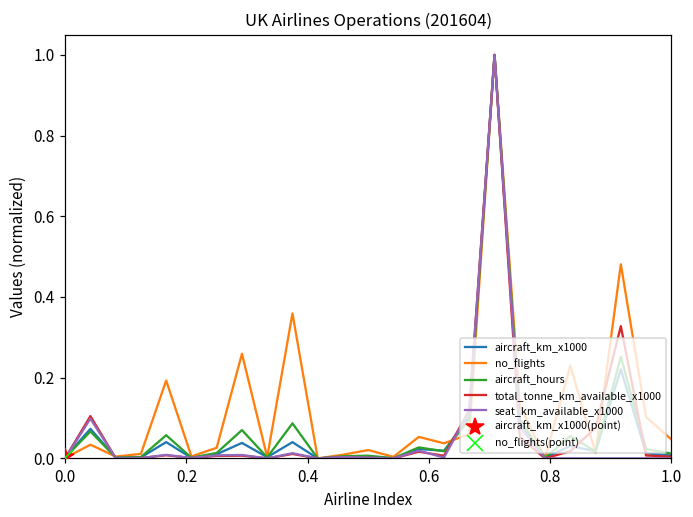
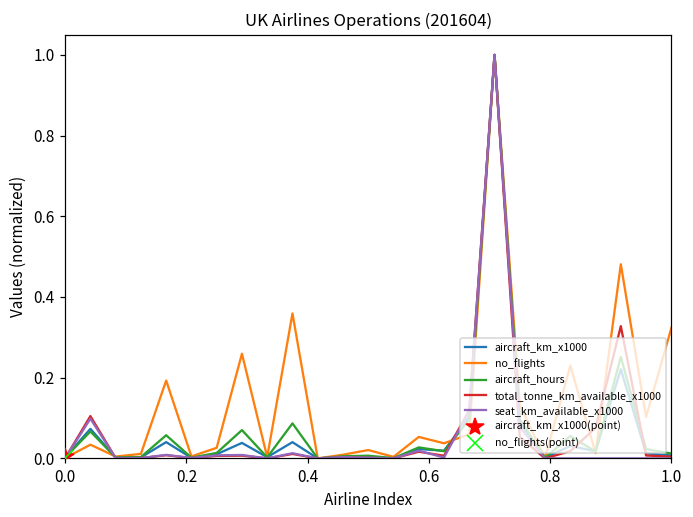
  {
    "no_flights": {
-     "1.0": 0.05
+     "1.0": 0.32
    }
  }
